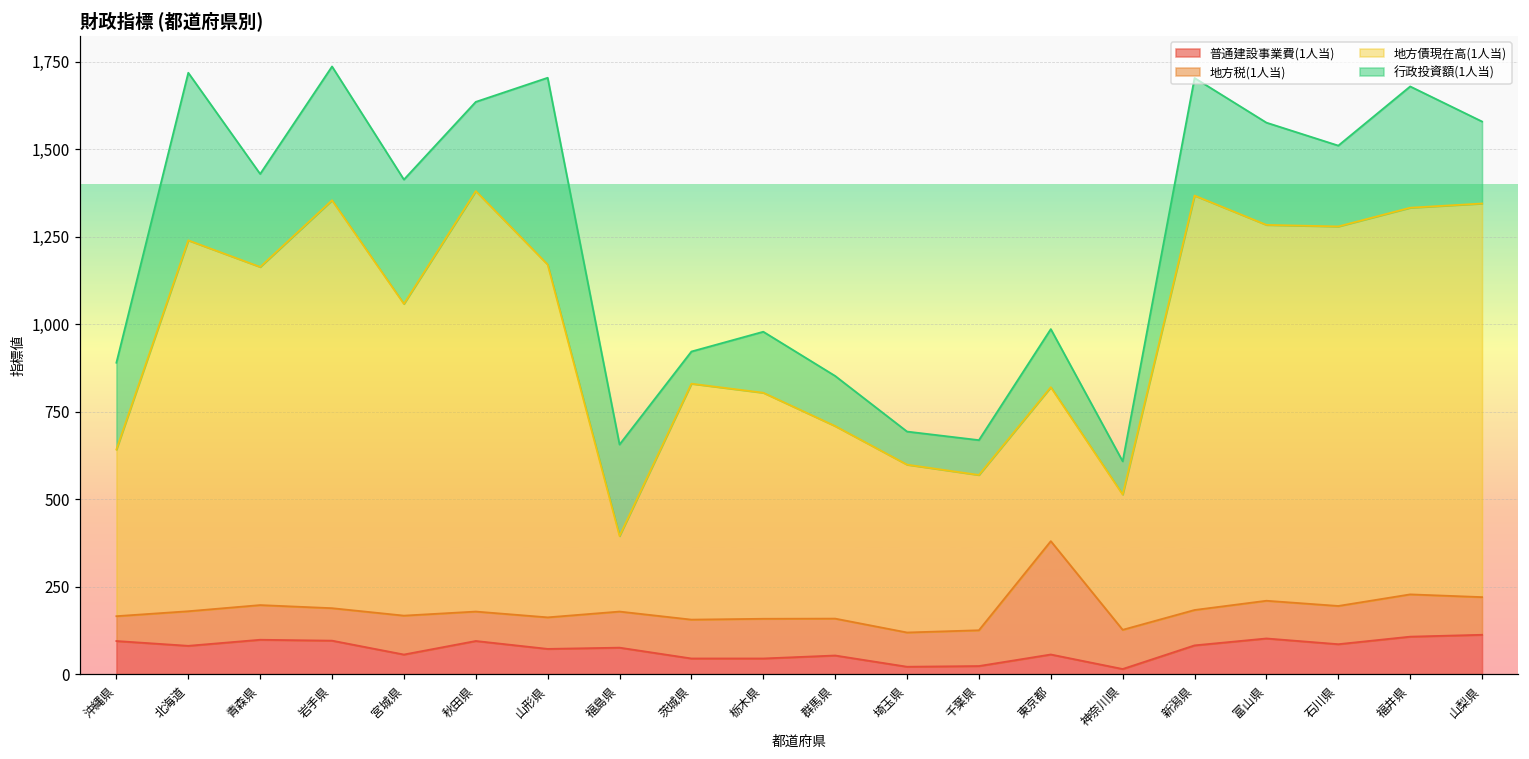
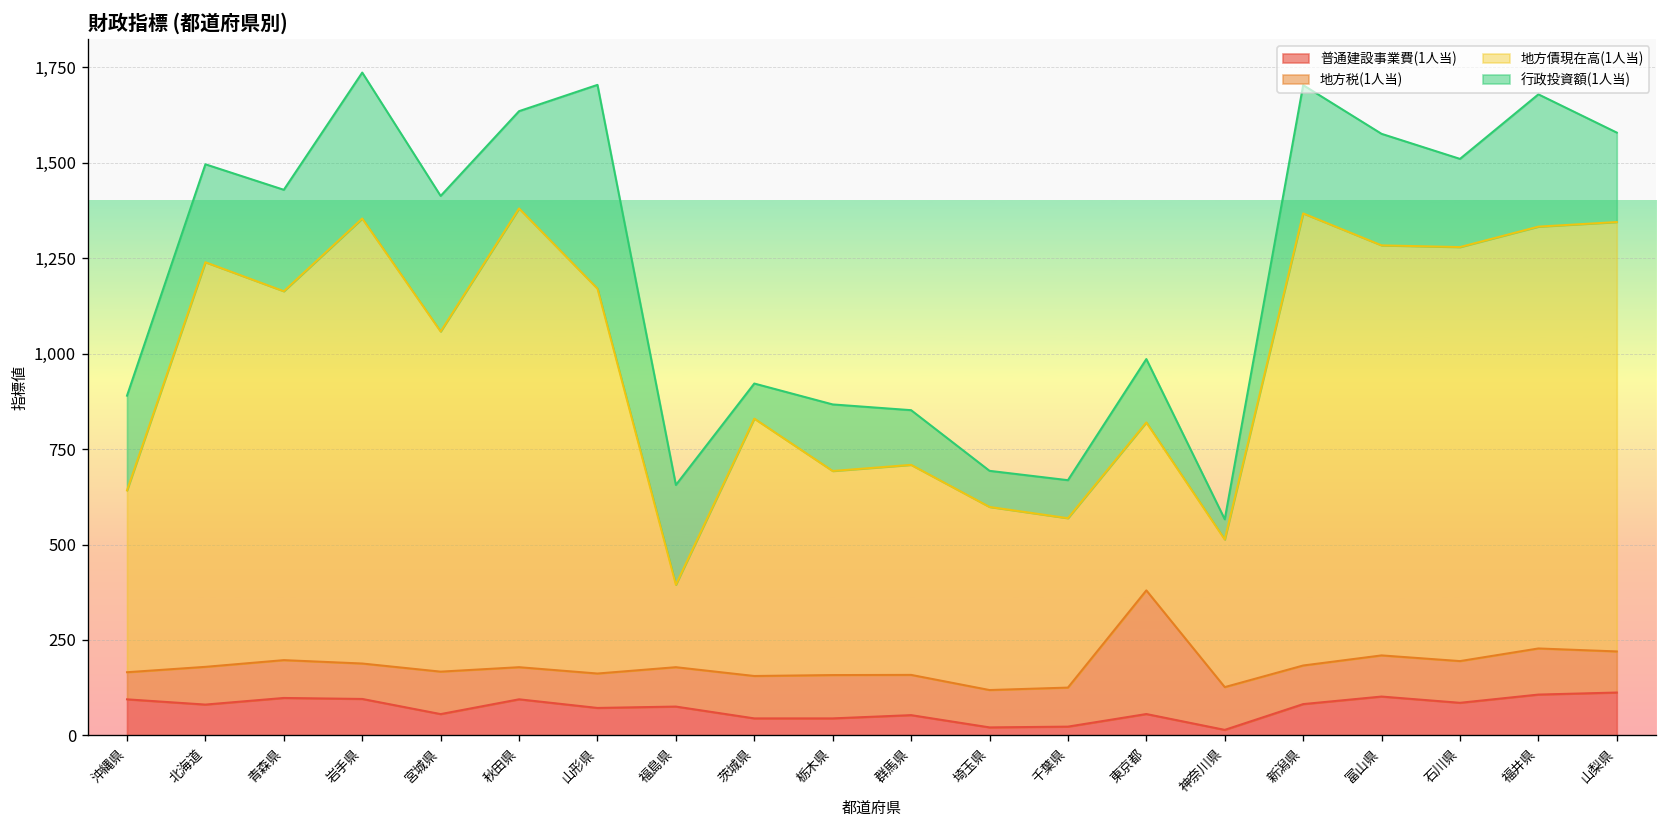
  {
    "地方債現在高(1人当)": {
      "沖縄県": "480",
      "北海道": "1,060",
      "青森県": "970",
      "岩手県": "1,170",
      "宮城県": "890",
      "秋田県": "1,200",
      "山形県": "1,010",
      "福島県": "220",
      "茨城県": "670",
-     "栃木県": "650",
+     "栃木県": "530",
      "群馬県": "550",
      "埼玉県": "480",
      "千葉県": "440",
      "東京都": "440",
      "神奈川県": "390",
      "新潟県": "1,180",
      "富山県": "1,070",
      "石川県": "1,080",
      "福井県": "1,100",
      "山梨県": "1,120"
    },
    "行政投資額(1人当)": {
      "沖縄県": "250",
-     "北海道": "480",
+     "北海道": "260",
      "青森県": "270",
      "岩手県": "380",
      "宮城県": "360",
      "秋田県": "250",
      "山形県": "530",
      "福島県": "260",
      "茨城県": "90",
      "栃木県": "170",
      "群馬県": "140",
      "埼玉県": "90",
      "千葉県": "100",
      "東京都": "170",
-     "神奈川県": "90",
+     "神奈川県": "50",
      "富山県": "290",
      "石川県": "230",
      "福井県": "350",
      "山梨県": "230"
    }
  }
